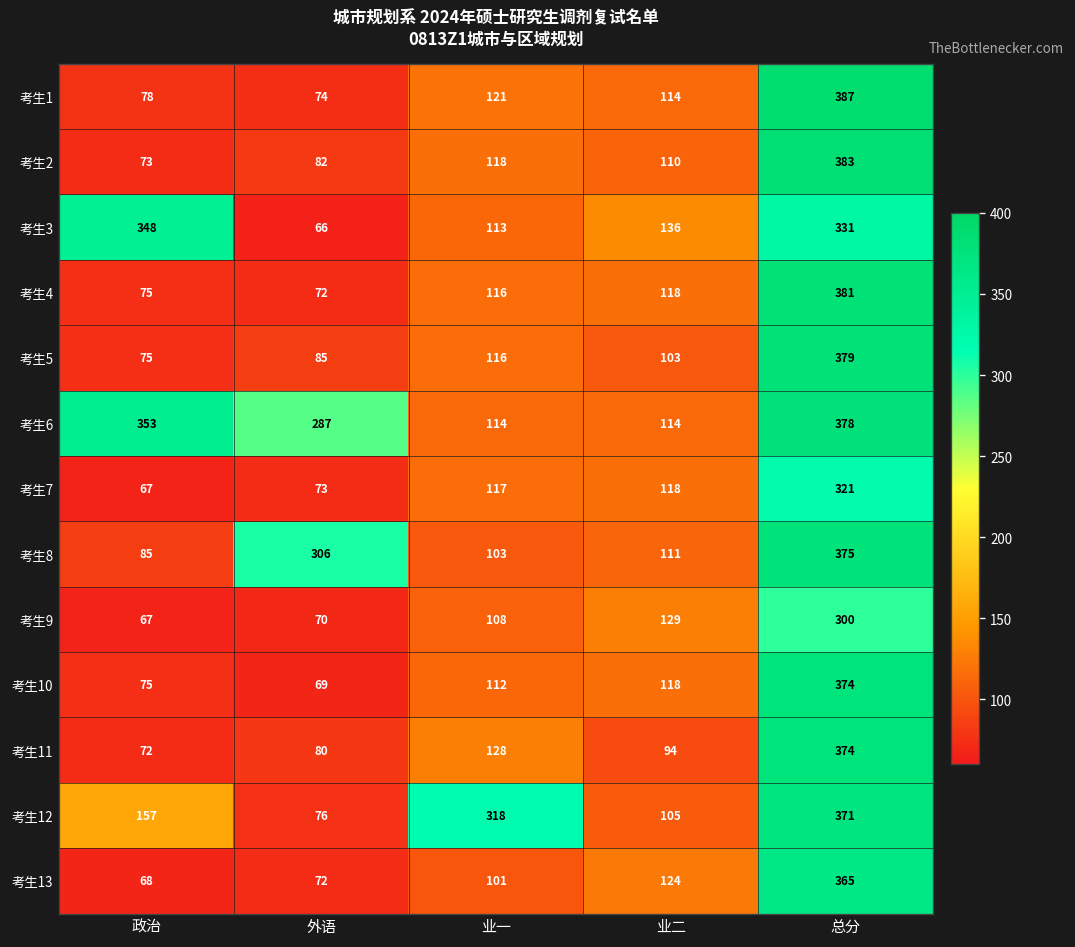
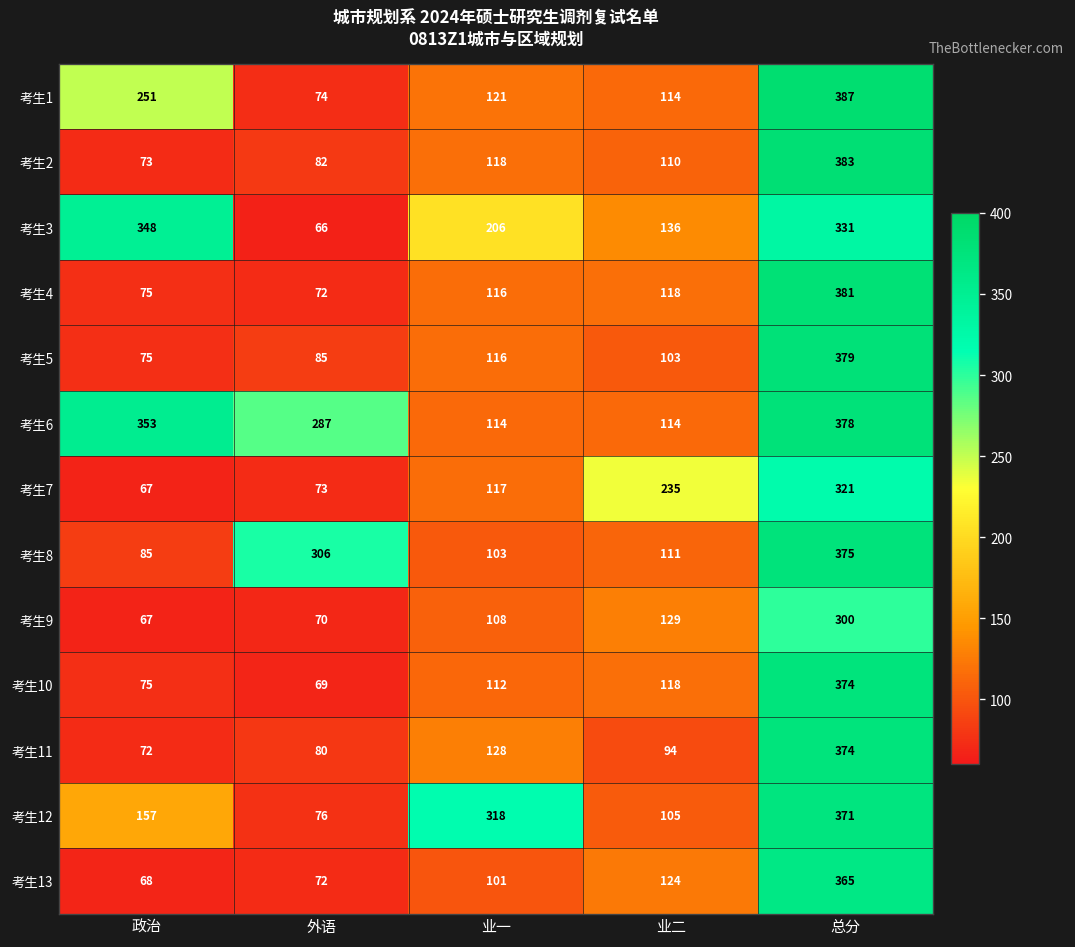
  {
    "考生1": {
-     "政治": 78,
+     "政治": 251,
      "外语": 74,
      "业一": 121,
      "业二": 114,
      "总分": 387
    },
    "考生2": {
      "政治": 73,
      "外语": 82,
      "业一": 118,
      "业二": 110,
      "总分": 383
    },
    "考生3": {
      "政治": 348,
      "外语": 66,
-     "业一": 113,
+     "业一": 206,
      "业二": 136,
      "总分": 331
    },
    "考生4": {
      "政治": 75,
      "外语": 72,
      "业一": 116,
      "业二": 118,
      "总分": 381
    },
    "考生5": {
      "政治": 75,
      "外语": 85,
      "业一": 116,
      "业二": 103,
      "总分": 379
    },
    "考生6": {
      "政治": 353,
      "外语": 287,
      "业一": 114,
      "业二": 114,
      "总分": 378
    },
    "考生7": {
      "政治": 67,
      "外语": 73,
      "业一": 117,
-     "业二": 118,
+     "业二": 235,
      "总分": 321
    },
    "考生8": {
      "政治": 85,
      "外语": 306,
      "业一": 103,
      "业二": 111,
      "总分": 375
    },
    "考生9": {
      "政治": 67,
      "外语": 70,
      "业一": 108,
      "业二": 129,
      "总分": 300
    },
    "考生10": {
      "政治": 75,
      "外语": 69,
      "业一": 112,
      "业二": 118,
      "总分": 374
    },
    "考生11": {
      "政治": 72,
      "外语": 80,
      "业一": 128,
      "业二": 94,
      "总分": 374
    },
    "考生12": {
      "政治": 157,
      "外语": 76,
      "业一": 318,
      "业二": 105,
      "总分": 371
    },
    "考生13": {
      "政治": 68,
      "外语": 72,
      "业一": 101,
      "业二": 124,
      "总分": 365
    }
  }
